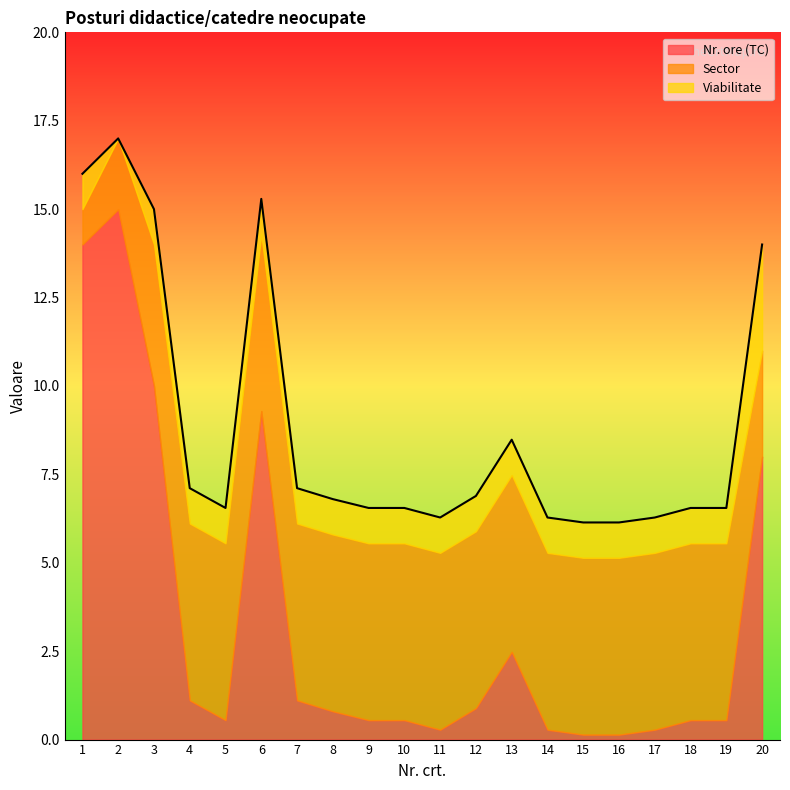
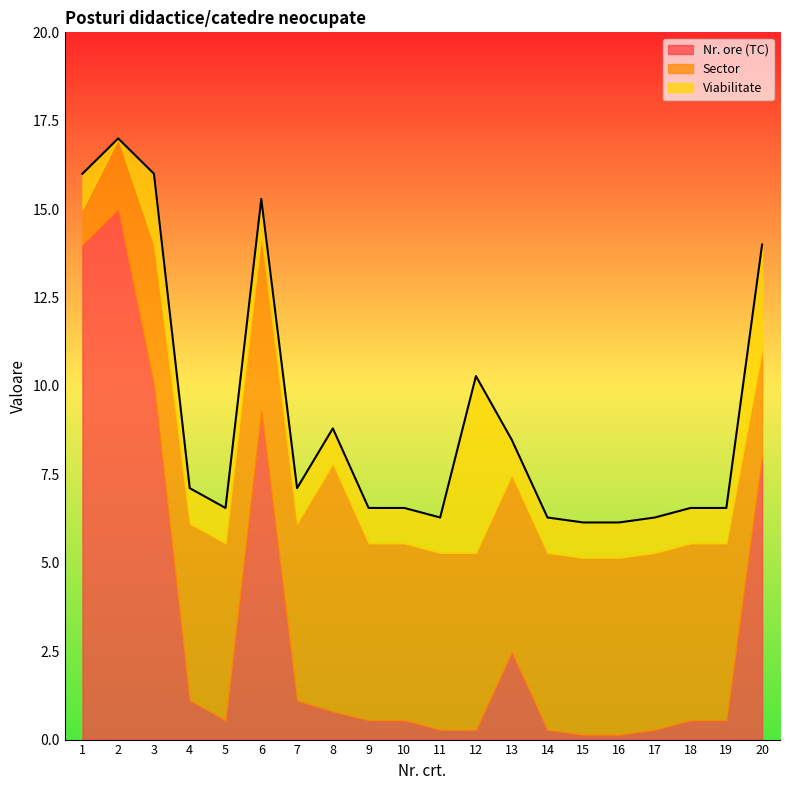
  {
    "Nr. ore (TC)": {
      "1": 14.0,
      "2": 15.0,
      "3": 10.0,
      "4": 1.1,
      "5": 0.6,
      "6": 9.3,
      "7": 1.1,
      "8": 0.8,
      "9": 0.6,
      "10": 0.6,
      "11": 0.3,
-     "12": 0.9,
+     "12": 0.3,
      "13": 2.5,
      "14": 0.3,
      "15": 0.1,
      "16": 0.1,
      "17": 0.3,
      "18": 0.6,
      "19": 0.6,
      "20": 8.0
    },
    "Sector": {
      "1": 1,
      "3": 4,
      "4": 5,
      "5": 5,
      "6": 5,
      "7": 5,
-     "8": 5,
+     "8": 7,
      "9": 5,
      "10": 5,
      "11": 5,
      "12": 5,
      "13": 5,
      "14": 5,
      "15": 5,
      "16": 5,
      "17": 5,
      "18": 5,
      "19": 5,
      "20": 3
    },
    "Viabilitate": {
      "1": 1,
-     "3": 1,
+     "3": 2,
      "4": 1,
      "5": 1,
      "6": 1,
      "7": 1,
      "8": 1,
      "9": 1,
      "10": 1,
      "11": 1,
-     "12": 1,
+     "12": 5,
      "13": 1,
      "14": 1,
      "15": 1,
      "16": 1,
      "17": 1,
      "18": 1,
      "19": 1,
      "20": 3
    }
  }
